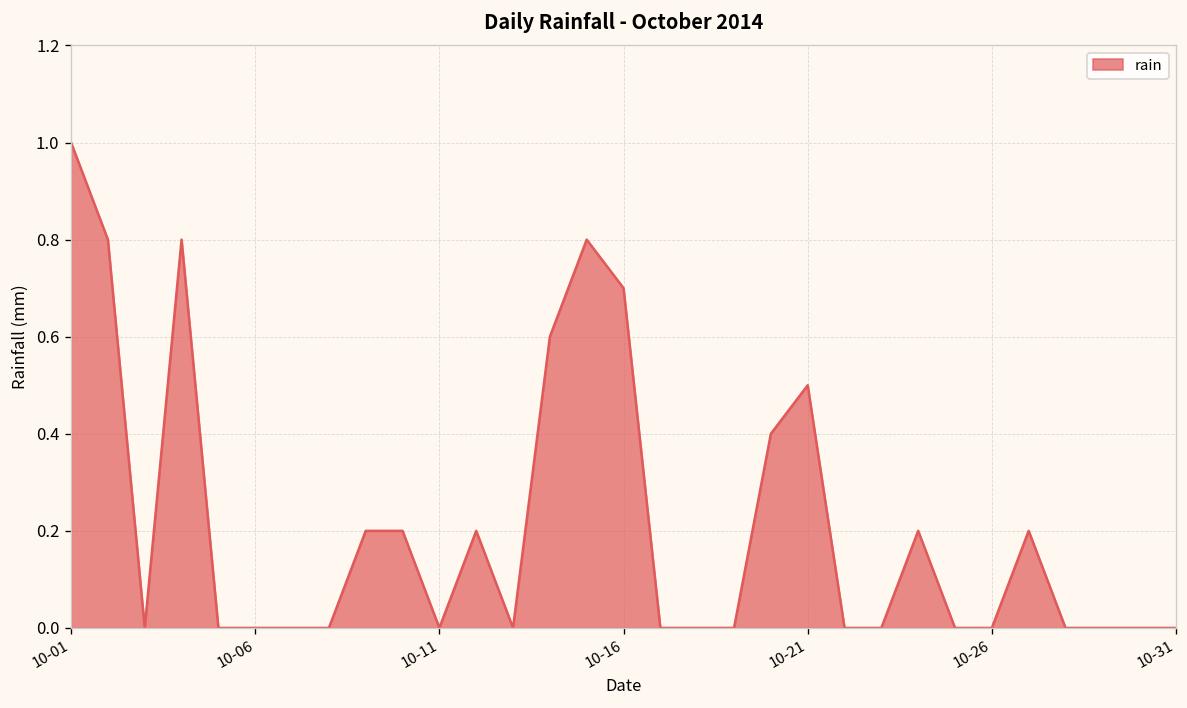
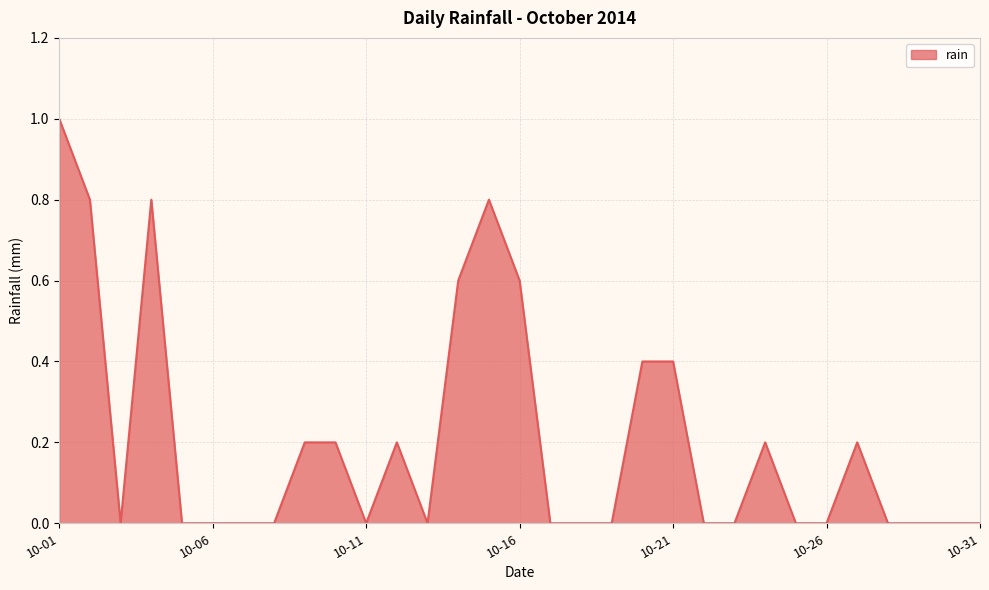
  {
    "10-01": 1.0,
    "10-06": 0.0,
    "10-11": 0.0,
-   "10-16": 0.7,
-   "10-21": 0.5,
+   "10-16": 0.6,
+   "10-21": 0.4,
    "10-26": 0.0,
    "10-31": 0.0
  }
